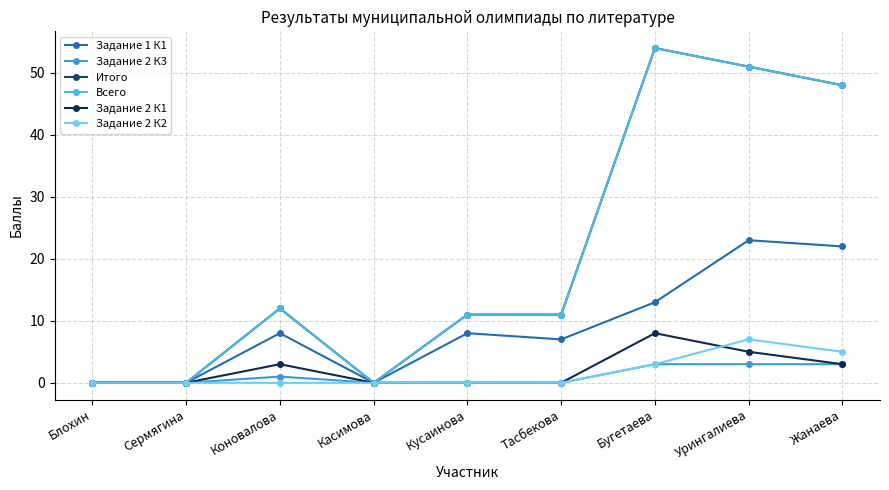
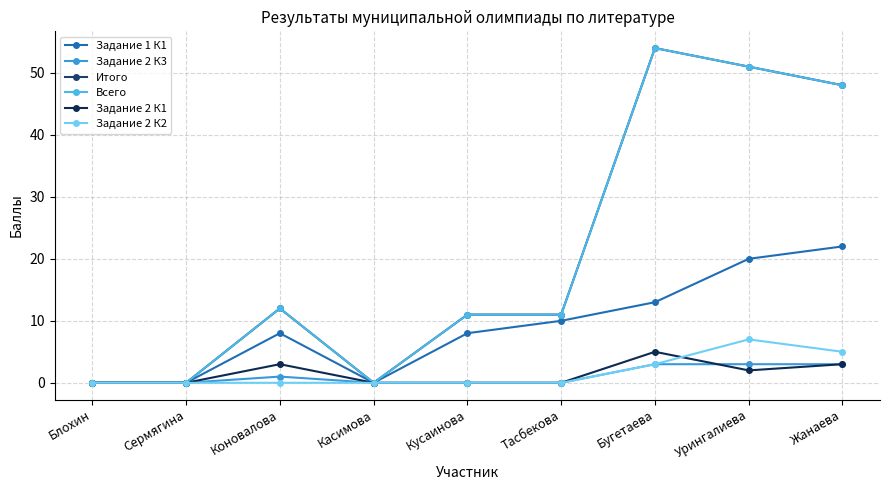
  {
    "Задание 1 К1": {
      "Коновалова": 8,
      "Кусаинова": 8,
-     "Тасбекова": 7,
+     "Тасбекова": 10,
      "Бугетаева": 13,
-     "Урингалиева": 23,
+     "Урингалиева": 20,
      "Жанаева": 22
    },
    "Задание 2 К1": {
      "Коновалова": 3,
-     "Бугетаева": 8,
-     "Урингалиева": 5
+     "Бугетаева": 5,
+     "Урингалиева": 2
    }
  }
